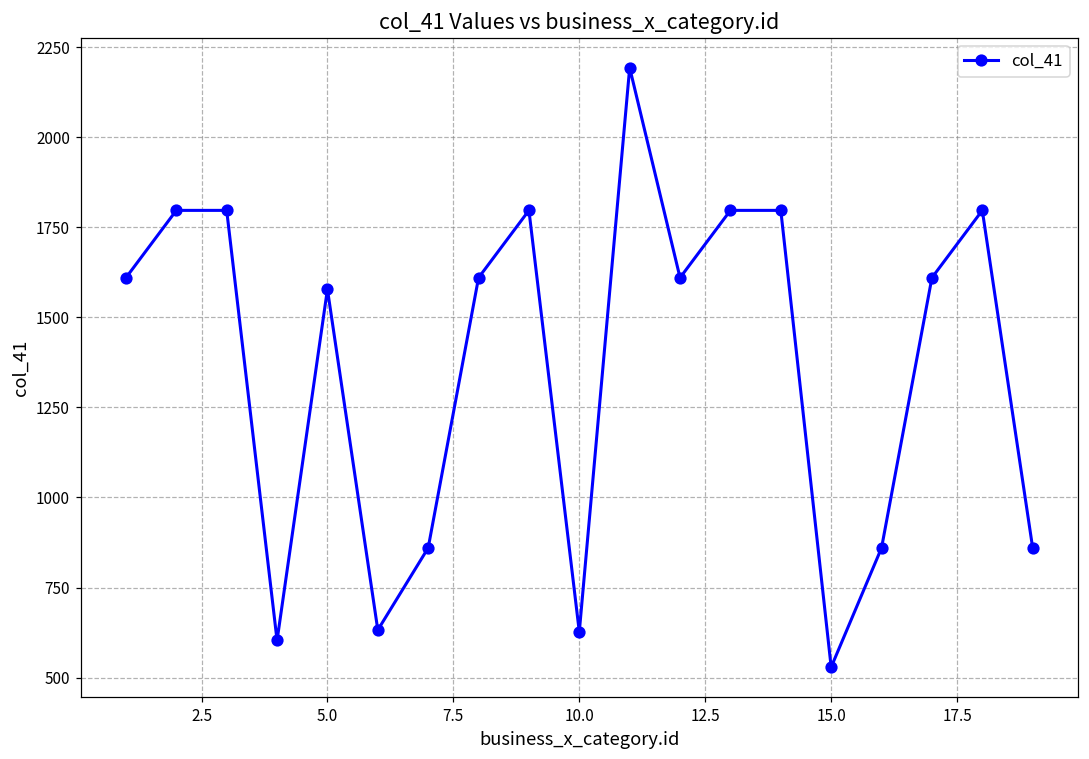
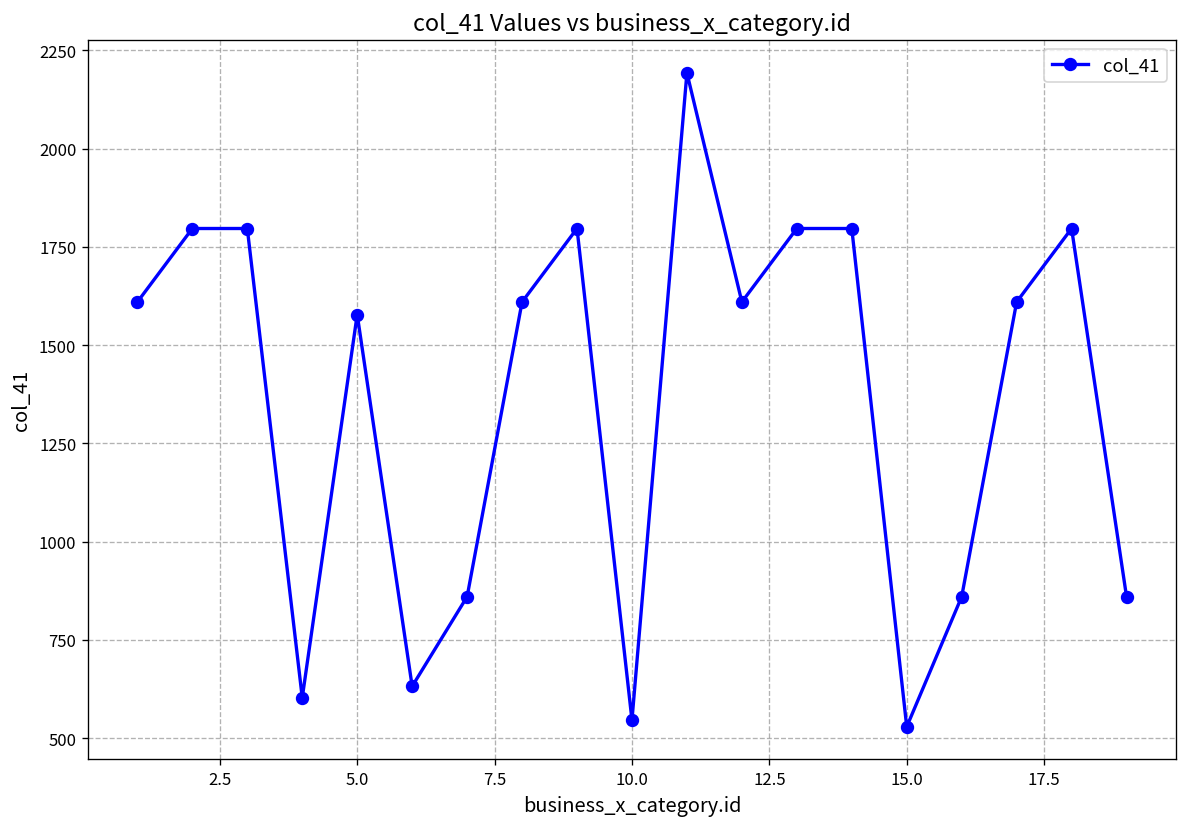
  {
    "5.0": 1580,
-   "10.0": 630,
+   "10.0": 550,
    "15.0": 530
  }
